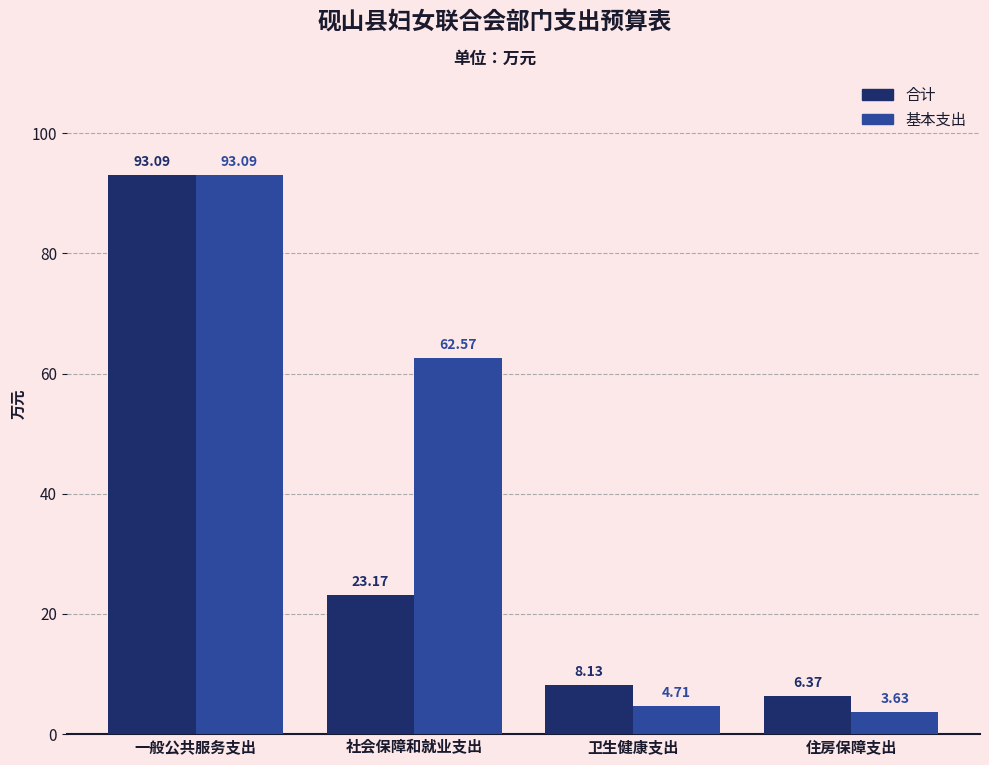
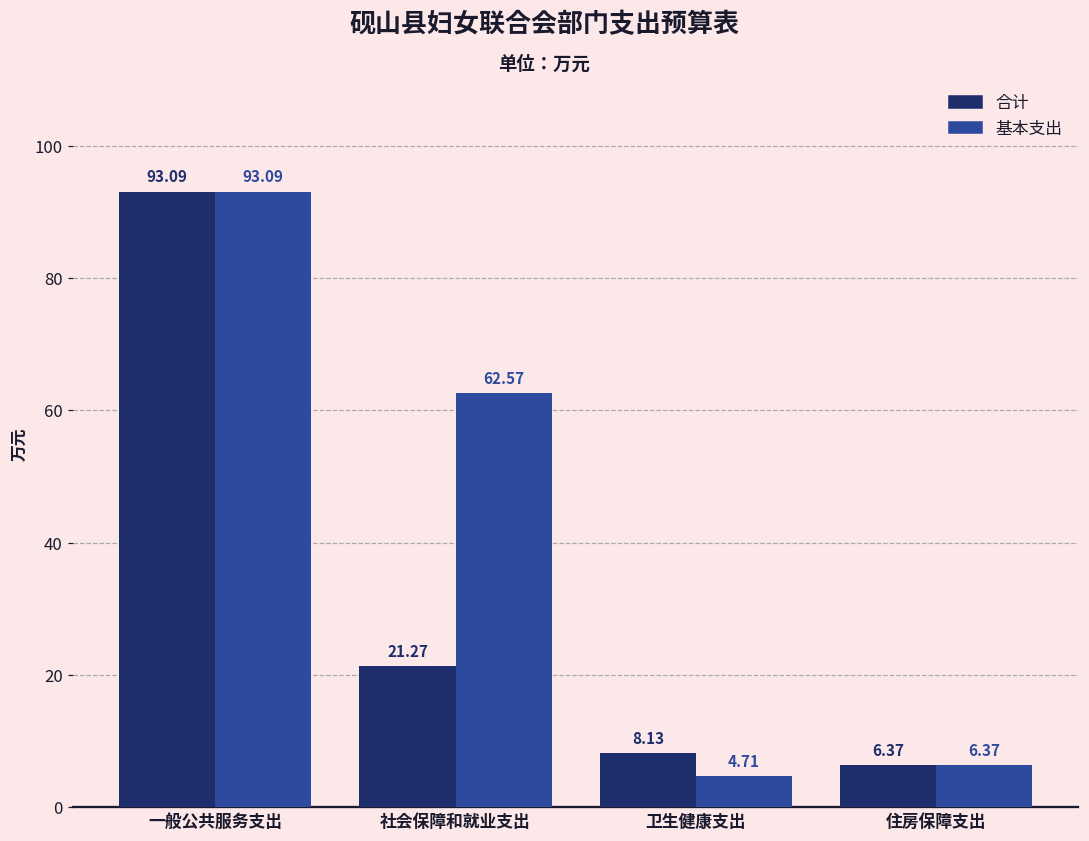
  {
    "合计": {
      "一般公共服务支出": 93.09,
-     "社会保障和就业支出": 23.17,
+     "社会保障和就业支出": 21.27,
      "卫生健康支出": 8.13,
      "住房保障支出": 6.37
    },
    "基本支出": {
      "一般公共服务支出": 93.09,
      "社会保障和就业支出": 62.57,
      "卫生健康支出": 4.71,
-     "住房保障支出": 3.63
+     "住房保障支出": 6.37
    }
  }
